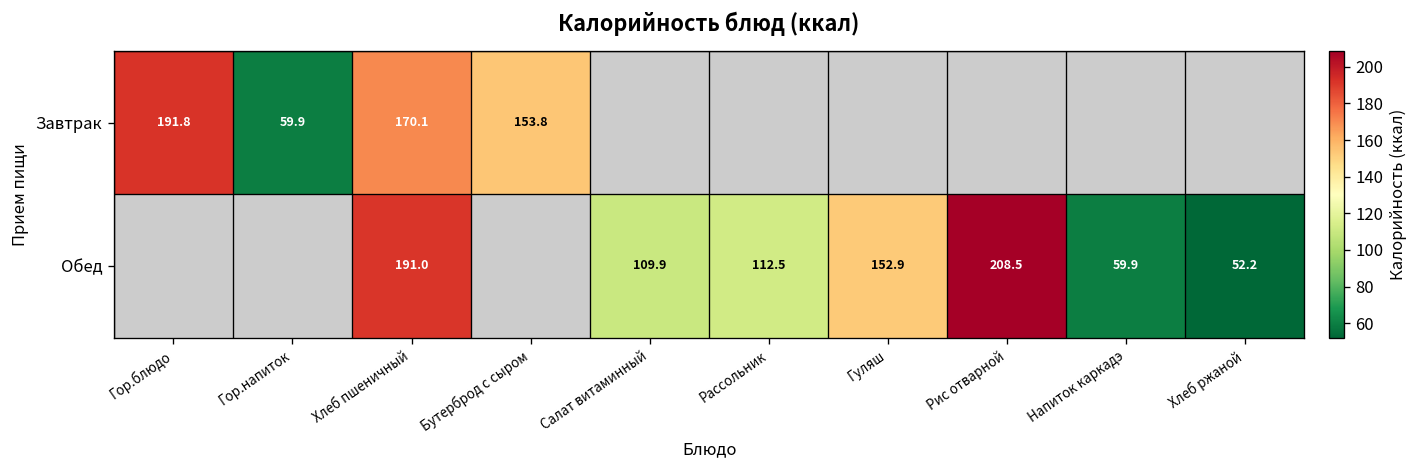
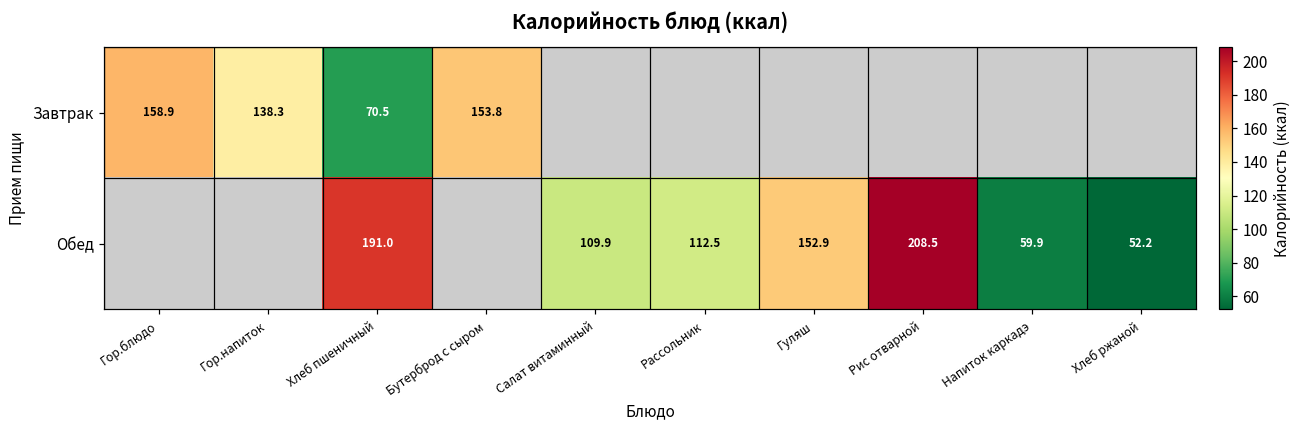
  {
    "Завтрак": {
-     "Гор.блюдо": 191.8,
-     "Гор.напиток": 59.9,
-     "Хлеб пшеничный": 170.1,
+     "Гор.блюдо": 158.9,
+     "Гор.напиток": 138.3,
+     "Хлеб пшеничный": 70.5,
      "Бутерброд с сыром": 153.8
    },
    "Обед": {
      "Хлеб пшеничный": 191.0,
      "Салат витаминный": 109.9,
      "Рассольник": 112.5,
      "Гуляш": 152.9,
      "Рис отварной": 208.5,
      "Напиток каркадэ": 59.9,
      "Хлеб ржаной": 52.2
    }
  }
